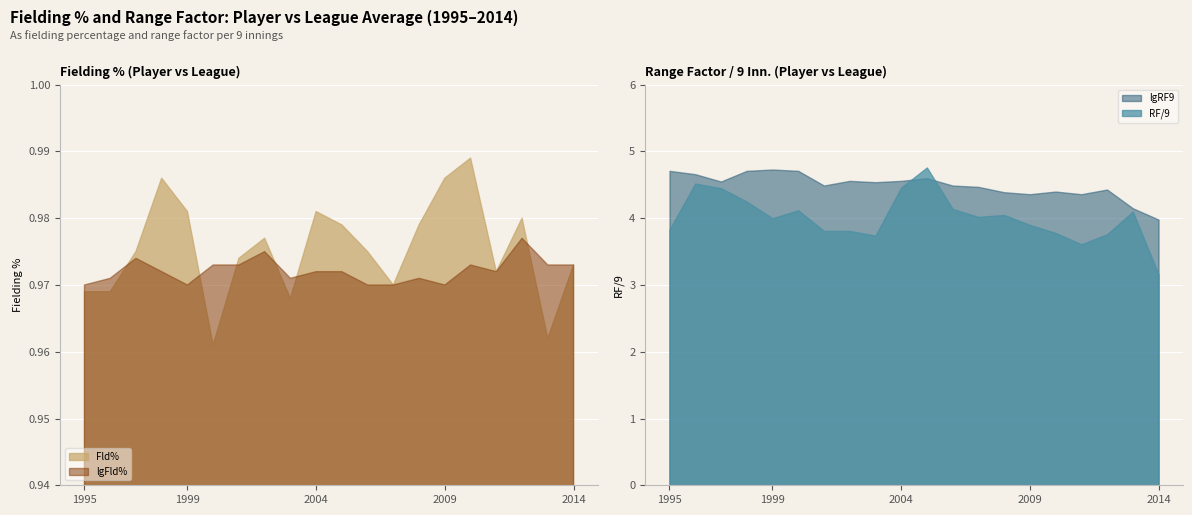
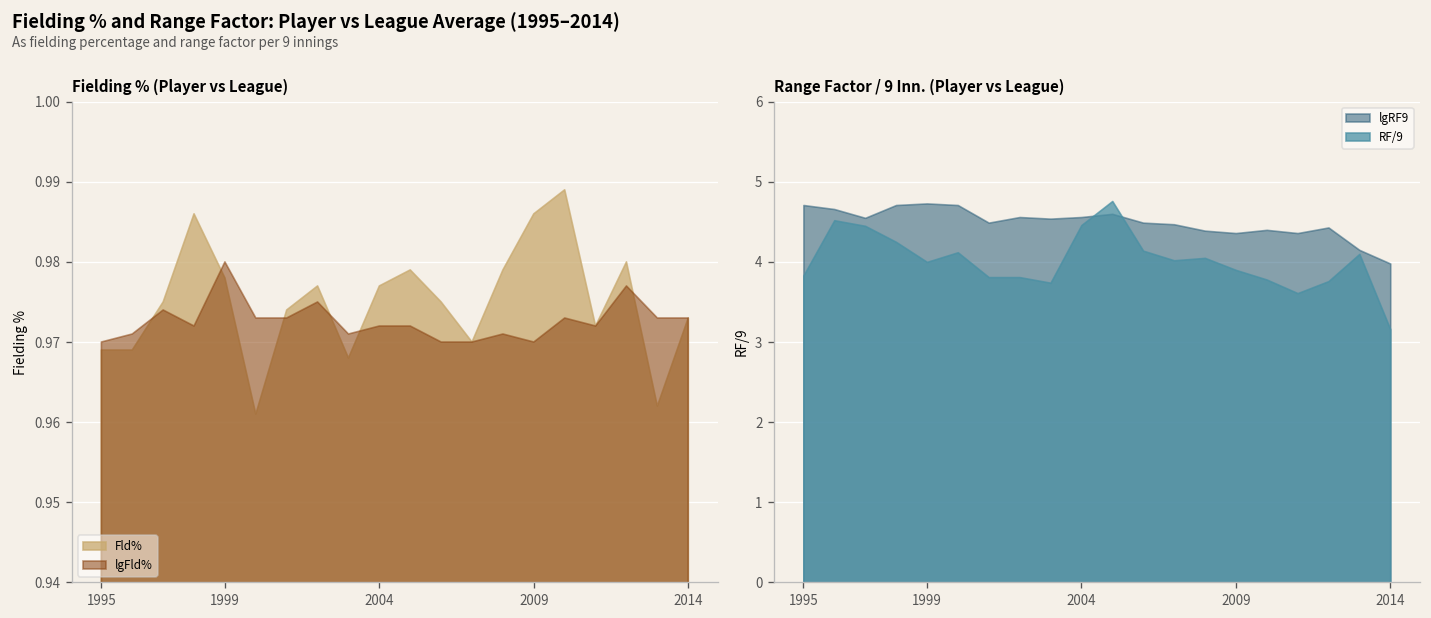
  {
    "Fielding % (Player vs League)": {
      "Fld%": {
        "1995": 0.969,
-       "1999": 0.981,
-       "2004": 0.981,
+       "1999": 0.978,
+       "2004": 0.977,
        "2009": 0.986
      },
      "lgFld%": {
        "1995": 0.97,
-       "1999": 0.97,
+       "1999": 0.98,
        "2004": 0.972,
        "2009": 0.97
      }
    }
  }
